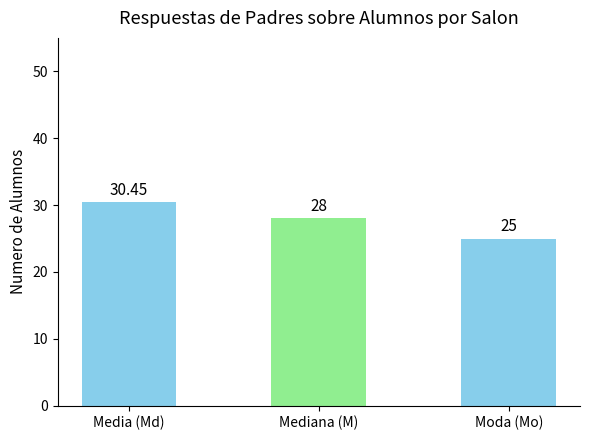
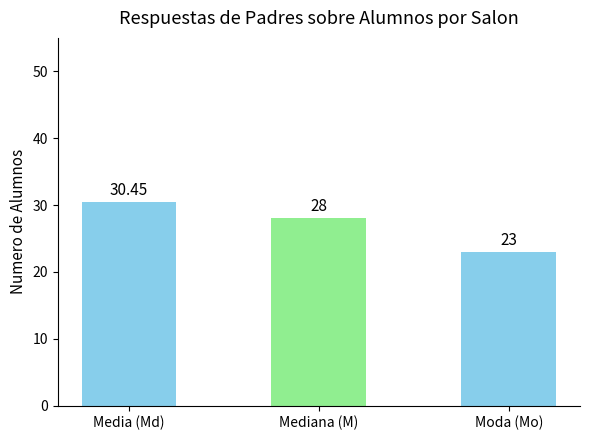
  {
    "Media (Md)": 30.45,
    "Mediana (M)": 28,
-   "Moda (Mo)": 25
+   "Moda (Mo)": 23
  }
